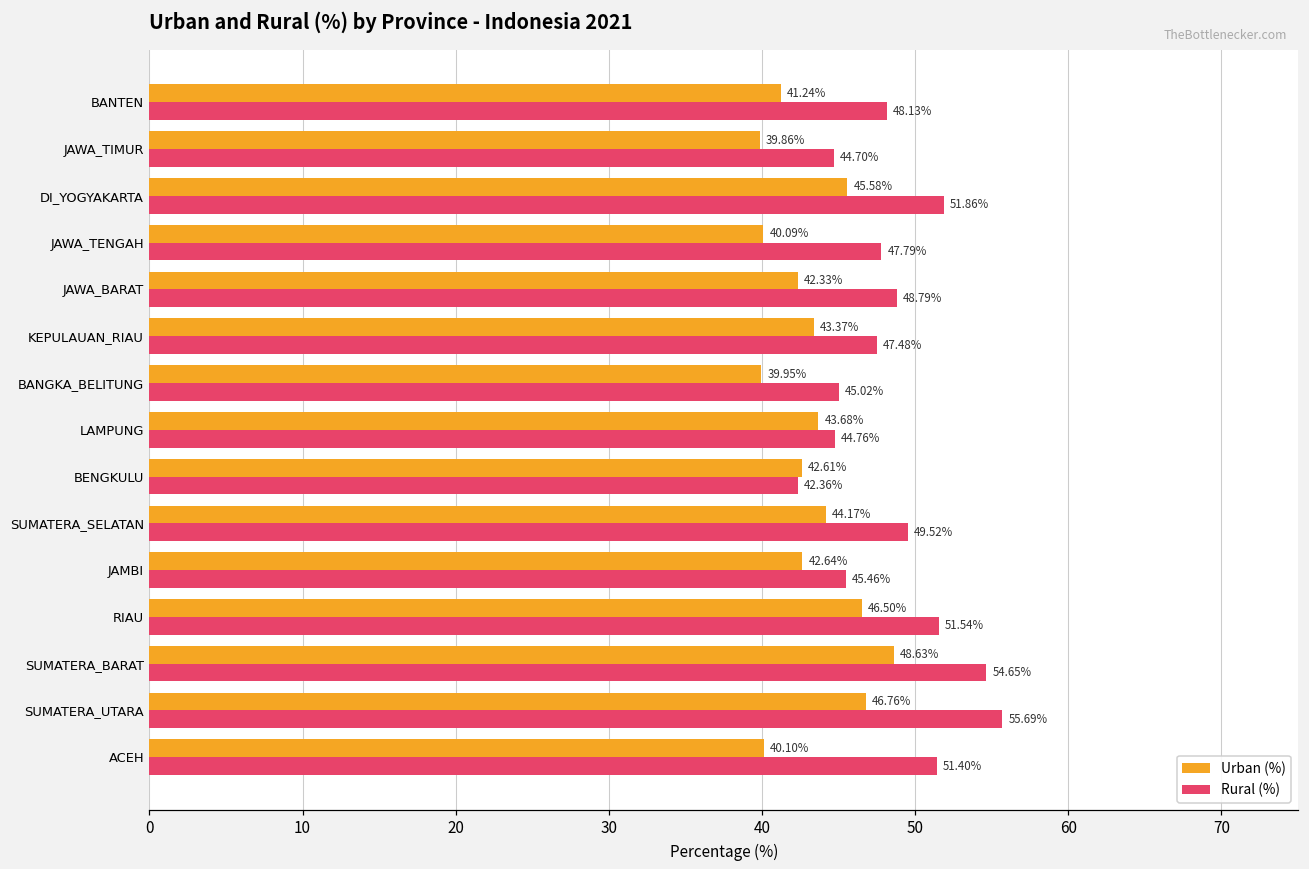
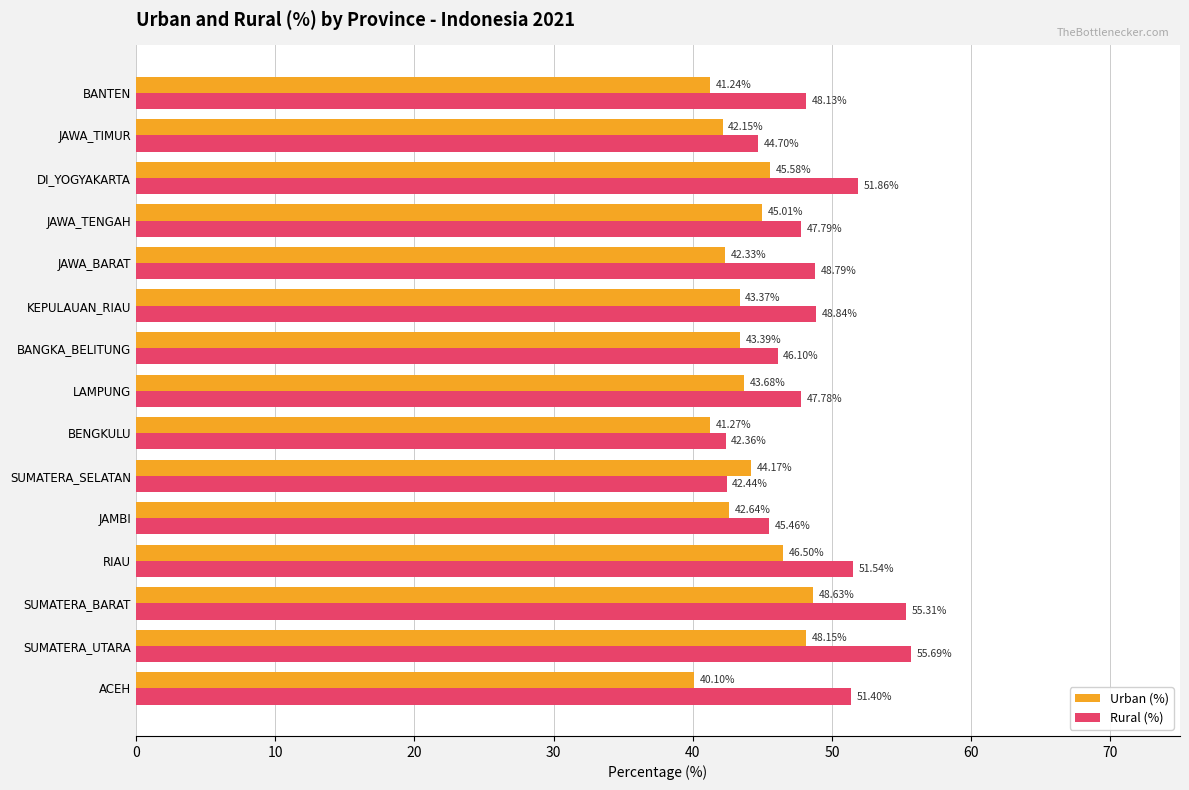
  {
    "Urban (%)": {
      "BANTEN": "41.24%",
-     "JAWA_TIMUR": "39.86%",
+     "JAWA_TIMUR": "42.15%",
      "DI_YOGYAKARTA": "45.58%",
-     "JAWA_TENGAH": "40.09%",
+     "JAWA_TENGAH": "45.01%",
      "JAWA_BARAT": "42.33%",
      "KEPULAUAN_RIAU": "43.37%",
-     "BANGKA_BELITUNG": "39.95%",
+     "BANGKA_BELITUNG": "43.39%",
      "LAMPUNG": "43.68%",
-     "BENGKULU": "42.61%",
+     "BENGKULU": "41.27%",
      "SUMATERA_SELATAN": "44.17%",
      "JAMBI": "42.64%",
      "RIAU": "46.50%",
      "SUMATERA_BARAT": "48.63%",
-     "SUMATERA_UTARA": "46.76%",
+     "SUMATERA_UTARA": "48.15%",
      "ACEH": "40.10%"
    },
    "Rural (%)": {
      "BANTEN": "48.13%",
      "JAWA_TIMUR": "44.70%",
      "DI_YOGYAKARTA": "51.86%",
      "JAWA_TENGAH": "47.79%",
      "JAWA_BARAT": "48.79%",
-     "KEPULAUAN_RIAU": "47.48%",
-     "BANGKA_BELITUNG": "45.02%",
-     "LAMPUNG": "44.76%",
+     "KEPULAUAN_RIAU": "48.84%",
+     "BANGKA_BELITUNG": "46.10%",
+     "LAMPUNG": "47.78%",
      "BENGKULU": "42.36%",
-     "SUMATERA_SELATAN": "49.52%",
+     "SUMATERA_SELATAN": "42.44%",
      "JAMBI": "45.46%",
      "RIAU": "51.54%",
-     "SUMATERA_BARAT": "54.65%",
+     "SUMATERA_BARAT": "55.31%",
      "SUMATERA_UTARA": "55.69%",
      "ACEH": "51.40%"
    }
  }
